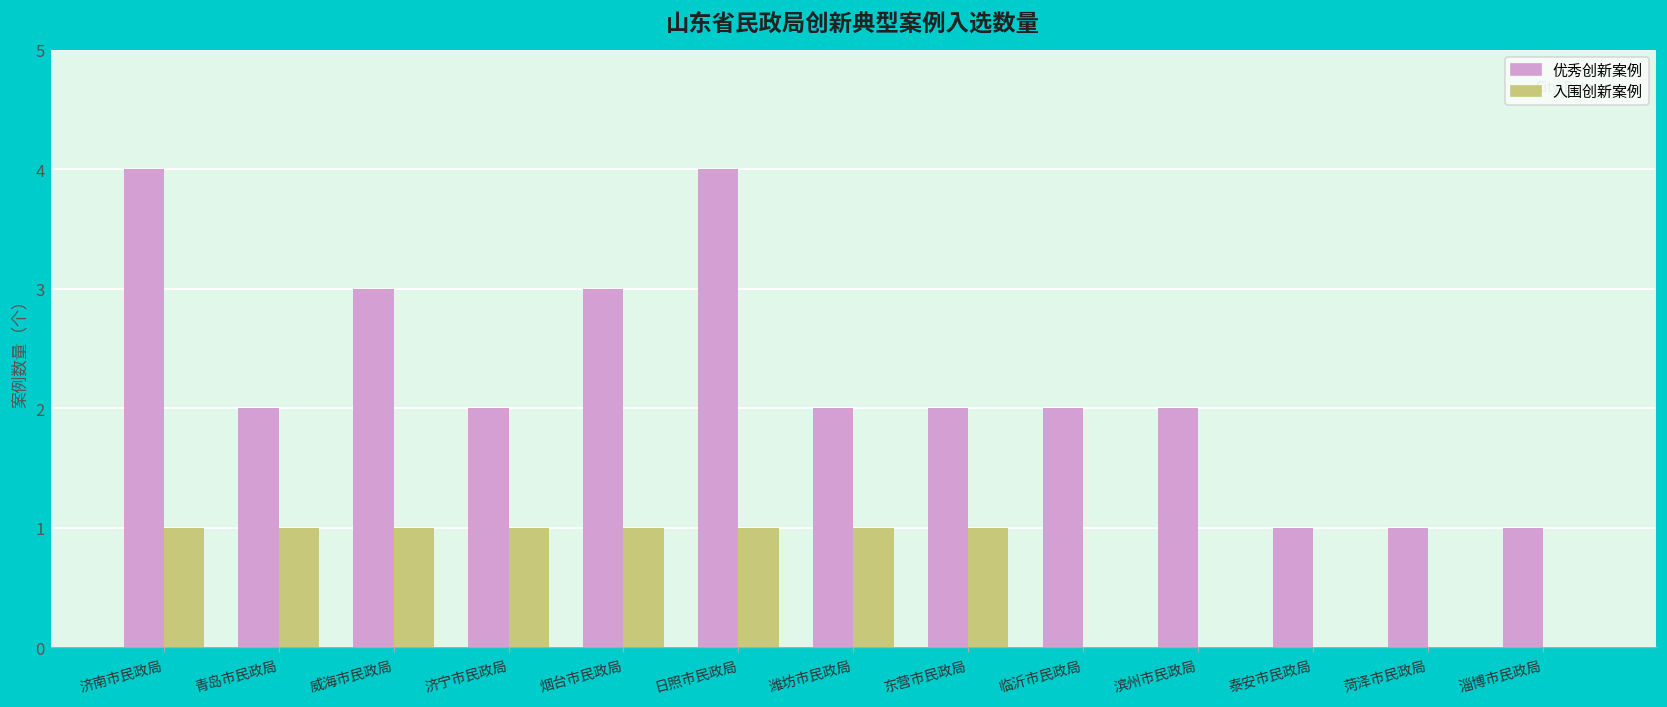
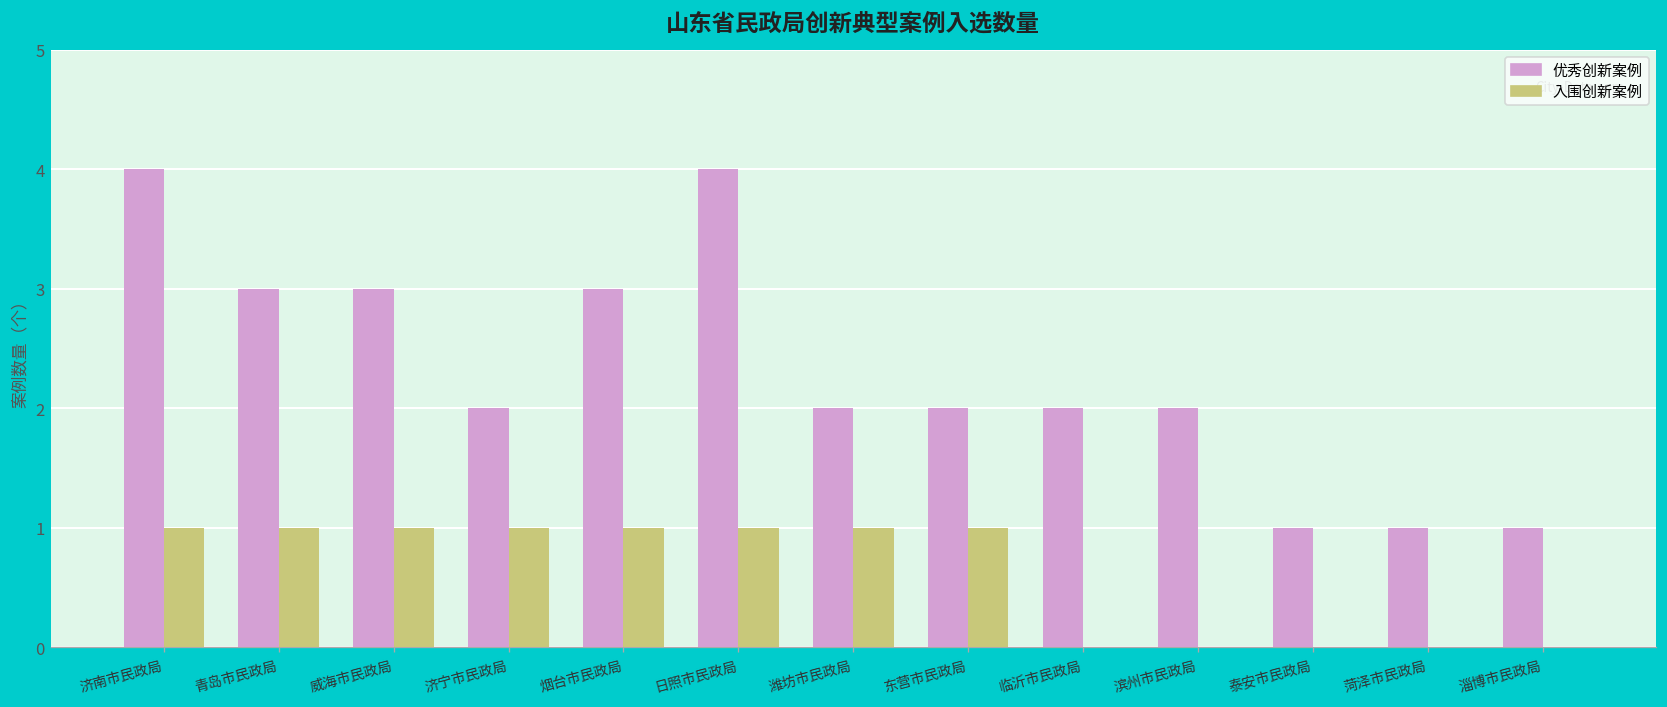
  {
    "优秀创新案例": {
      "济南市民政局": 4,
-     "青岛市民政局": 2,
+     "青岛市民政局": 3,
      "威海市民政局": 3,
      "济宁市民政局": 2,
      "烟台市民政局": 3,
      "日照市民政局": 4,
      "潍坊市民政局": 2,
      "东营市民政局": 2,
      "临沂市民政局": 2,
      "滨州市民政局": 2,
      "泰安市民政局": 1,
      "菏泽市民政局": 1,
      "淄博市民政局": 1
    },
    "入围创新案例": {
      "济南市民政局": 1,
      "青岛市民政局": 1,
      "威海市民政局": 1,
      "济宁市民政局": 1,
      "烟台市民政局": 1,
      "日照市民政局": 1,
      "潍坊市民政局": 1,
      "东营市民政局": 1,
      "临沂市民政局": 0,
      "滨州市民政局": 0,
      "泰安市民政局": 0,
      "菏泽市民政局": 0,
      "淄博市民政局": 0
    }
  }
